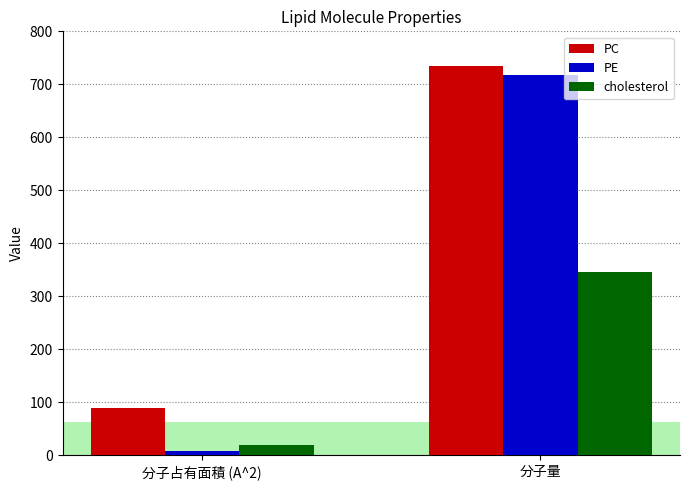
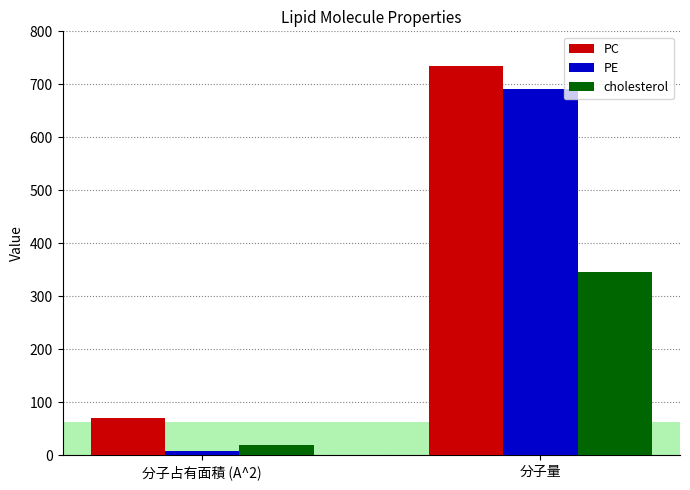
  {
    "PC": {
-     "分子占有面積 (A^2)": 90,
+     "分子占有面積 (A^2)": 70,
      "分子量": 730
    },
    "PE": {
      "分子占有面積 (A^2)": 10,
-     "分子量": 720
+     "分子量": 690
    },
    "cholesterol": {
      "分子占有面積 (A^2)": 20,
      "分子量": 350
    }
  }
